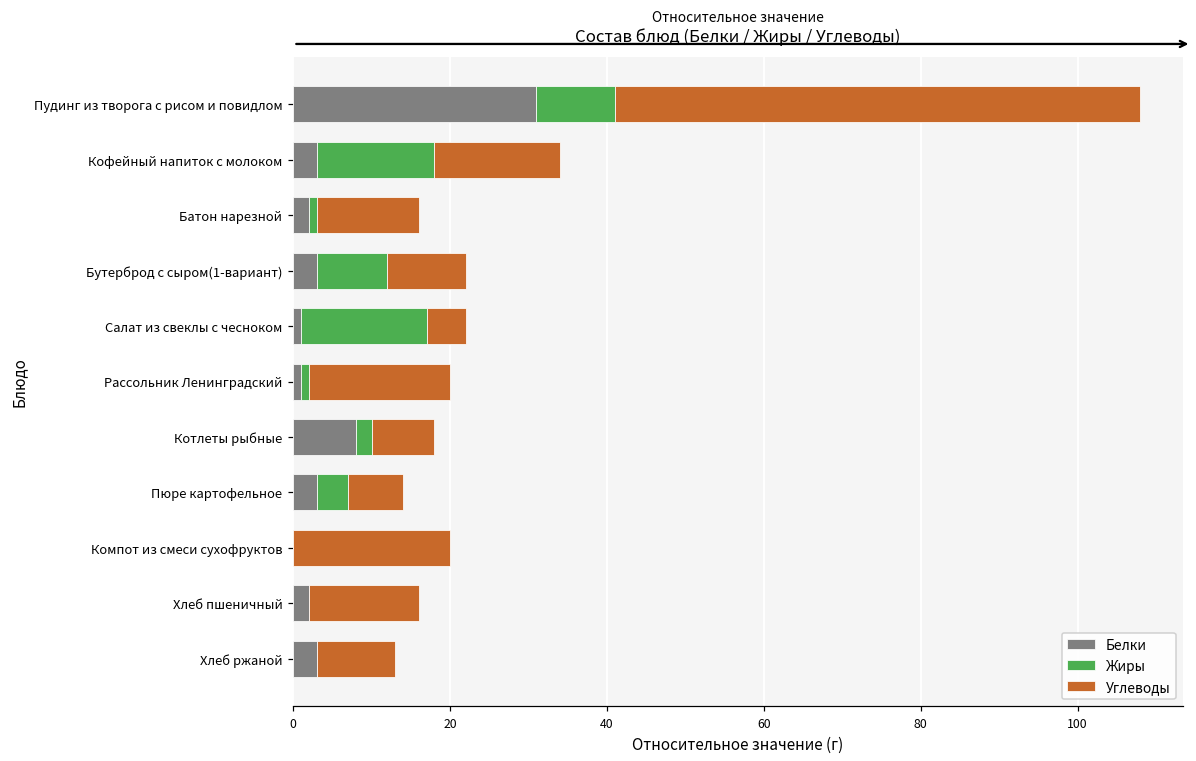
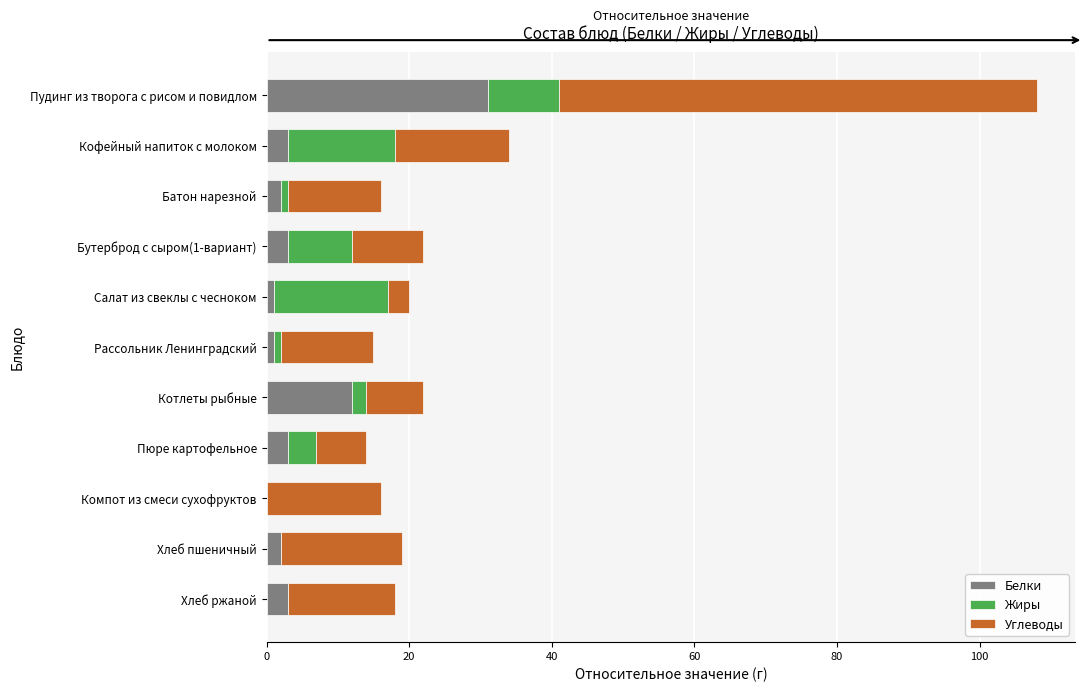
  {
    "Белки": {
      "Пудинг из творога с рисом и повидлом": 31,
      "Кофейный напиток с молоком": 3,
      "Батон нарезной": 2,
      "Бутерброд с сыром(1-вариант)": 3,
      "Салат из свеклы с чесноком": 1,
      "Рассольник Ленинградский": 1,
-     "Котлеты рыбные": 8,
+     "Котлеты рыбные": 12,
      "Пюре картофельное": 3,
      "Компот из смеси сухофруктов": 0,
      "Хлеб пшеничный": 2,
      "Хлеб ржаной": 3
    },
    "Жиры": {
      "Пудинг из творога с рисом и повидлом": 10,
      "Кофейный напиток с молоком": 15,
      "Батон нарезной": 1,
      "Бутерброд с сыром(1-вариант)": 9,
      "Салат из свеклы с чесноком": 16,
      "Рассольник Ленинградский": 1,
      "Котлеты рыбные": 2,
      "Пюре картофельное": 4,
      "Компот из смеси сухофруктов": 0,
      "Хлеб пшеничный": 0,
      "Хлеб ржаной": 0
    },
    "Углеводы": {
      "Пудинг из творога с рисом и повидлом": 67,
      "Кофейный напиток с молоком": 16,
      "Батон нарезной": 13,
      "Бутерброд с сыром(1-вариант)": 10,
-     "Салат из свеклы с чесноком": 5,
-     "Рассольник Ленинградский": 18,
+     "Салат из свеклы с чесноком": 3,
+     "Рассольник Ленинградский": 13,
      "Котлеты рыбные": 8,
      "Пюре картофельное": 7,
-     "Компот из смеси сухофруктов": 20,
-     "Хлеб пшеничный": 14,
-     "Хлеб ржаной": 10
+     "Компот из смеси сухофруктов": 16,
+     "Хлеб пшеничный": 17,
+     "Хлеб ржаной": 15
    }
  }
